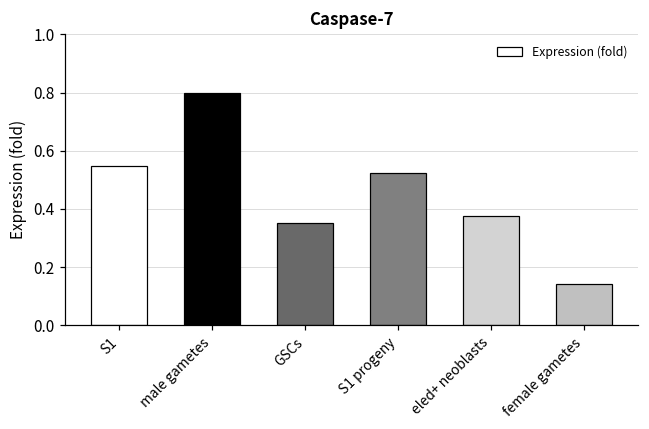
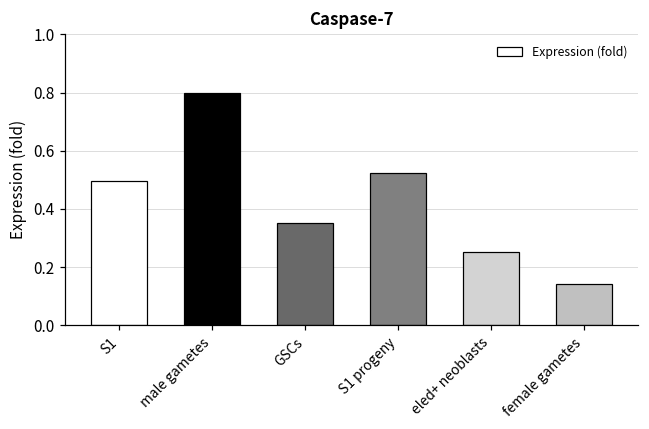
  {
-   "S1": 0.55,
+   "S1": 0.50,
    "male gametes": 0.80,
    "GSCs": 0.35,
    "S1 progeny": 0.52,
-   "eled+ neoblasts": 0.38,
+   "eled+ neoblasts": 0.25,
    "female gametes": 0.14
  }
